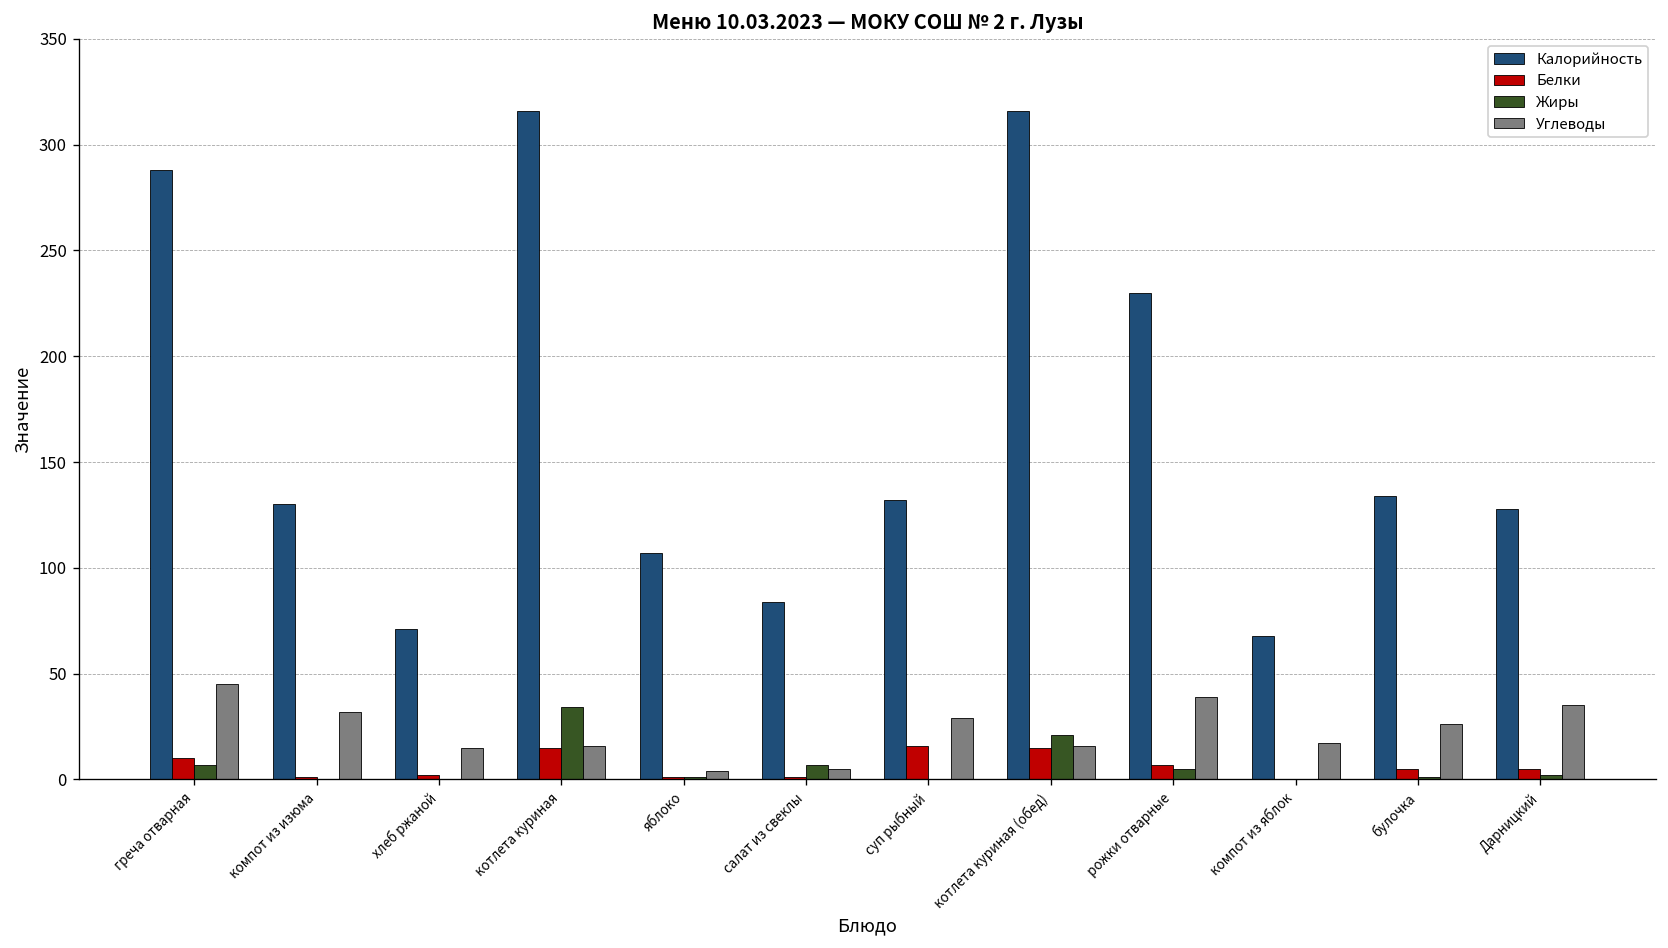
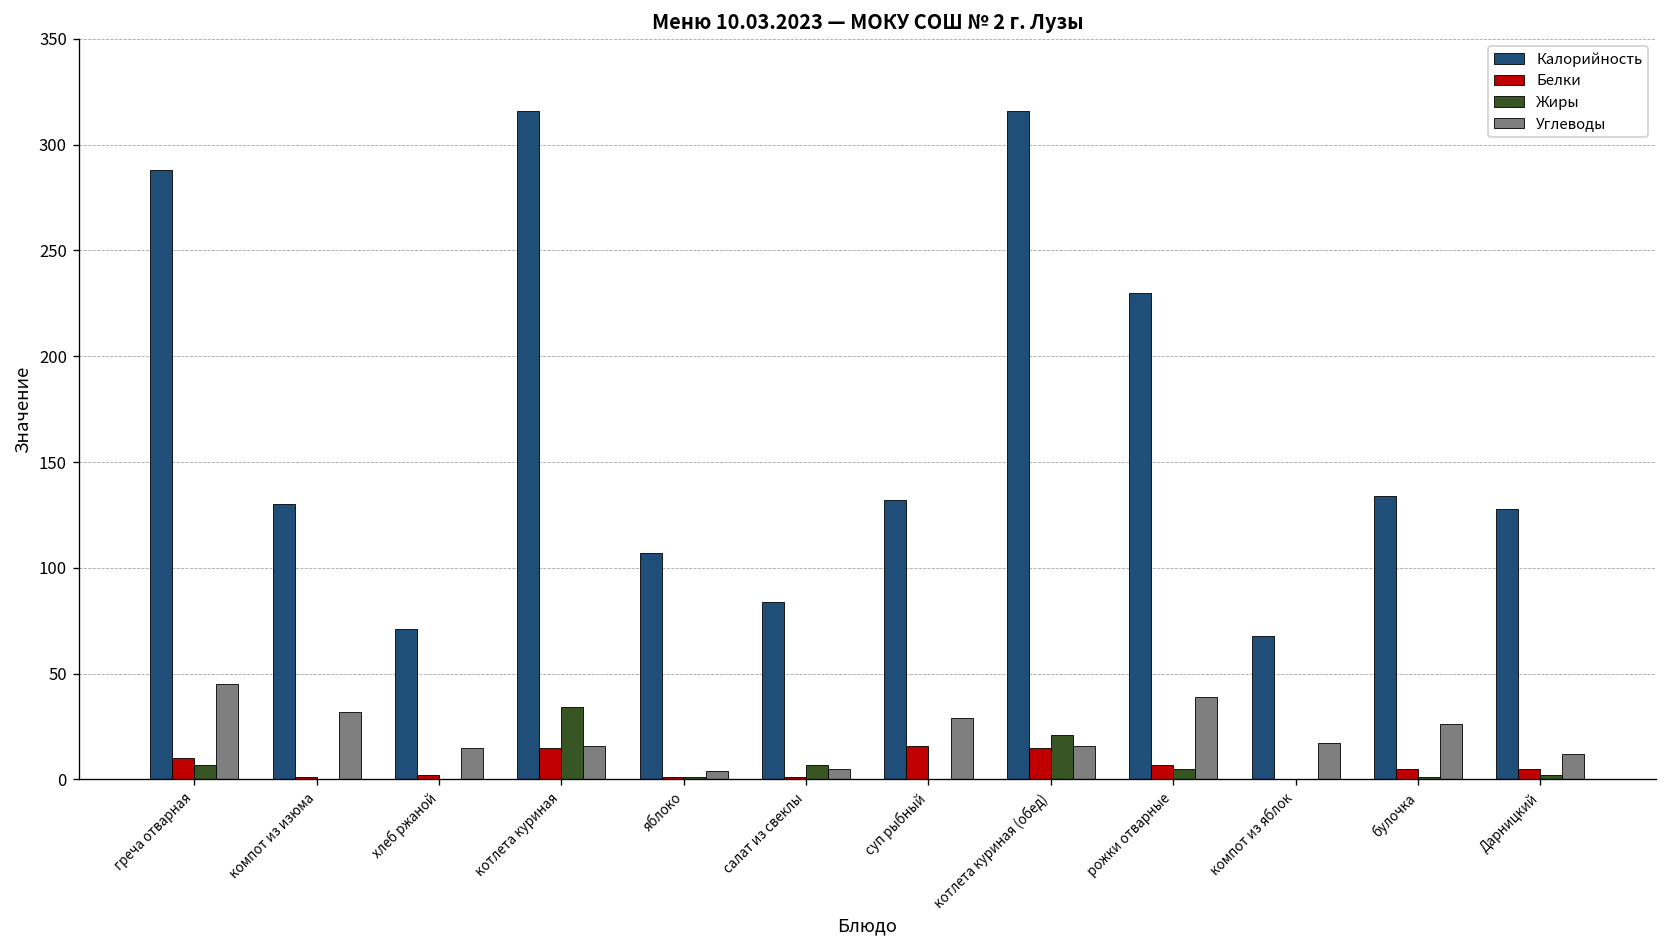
  {
    "Калорийность": {
      "греча отварная": 288,
      "компот из изюма": 130,
      "хлеб ржаной": 71,
      "котлета куриная": 316,
      "яблоко": 107,
      "салат из свеклы": 84,
      "суп рыбный": 132,
      "котлета куриная (обед)": 316,
      "рожки отварные": 230,
      "компот из яблок": 68,
      "булочка": 134,
      "Дарницкий": 128
    },
    "Белки": {
      "греча отварная": 10,
      "хлеб ржаной": 2,
      "котлета куриная": 15,
      "суп рыбный": 16,
      "котлета куриная (обед)": 15,
      "рожки отварные": 7,
      "компот из яблок": 0,
      "булочка": 5,
      "Дарницкий": 5
    },
    "Жиры": {
      "греча отварная": 7,
      "компот из изюма": 0,
      "хлеб ржаной": 0,
      "котлета куриная": 34,
      "салат из свеклы": 7,
      "суп рыбный": 0,
      "котлета куриная (обед)": 21,
      "рожки отварные": 5,
      "компот из яблок": 0,
      "Дарницкий": 2
    },
    "Углеводы": {
      "греча отварная": 45,
      "компот из изюма": 32,
      "хлеб ржаной": 15,
      "котлета куриная": 16,
      "яблоко": 4,
      "салат из свеклы": 5,
      "суп рыбный": 29,
      "котлета куриная (обед)": 16,
      "рожки отварные": 39,
      "компот из яблок": 17,
      "булочка": 26,
-     "Дарницкий": 35
+     "Дарницкий": 12
    }
  }
